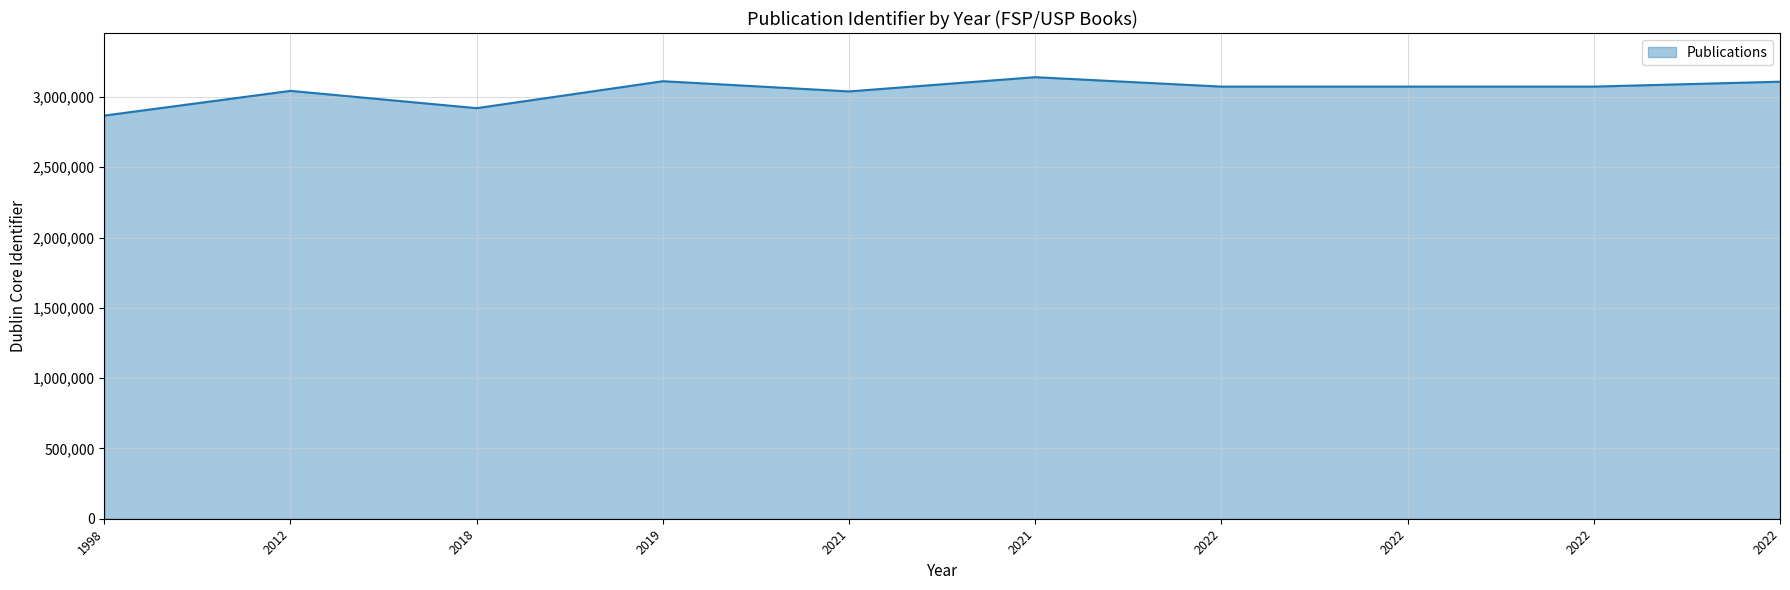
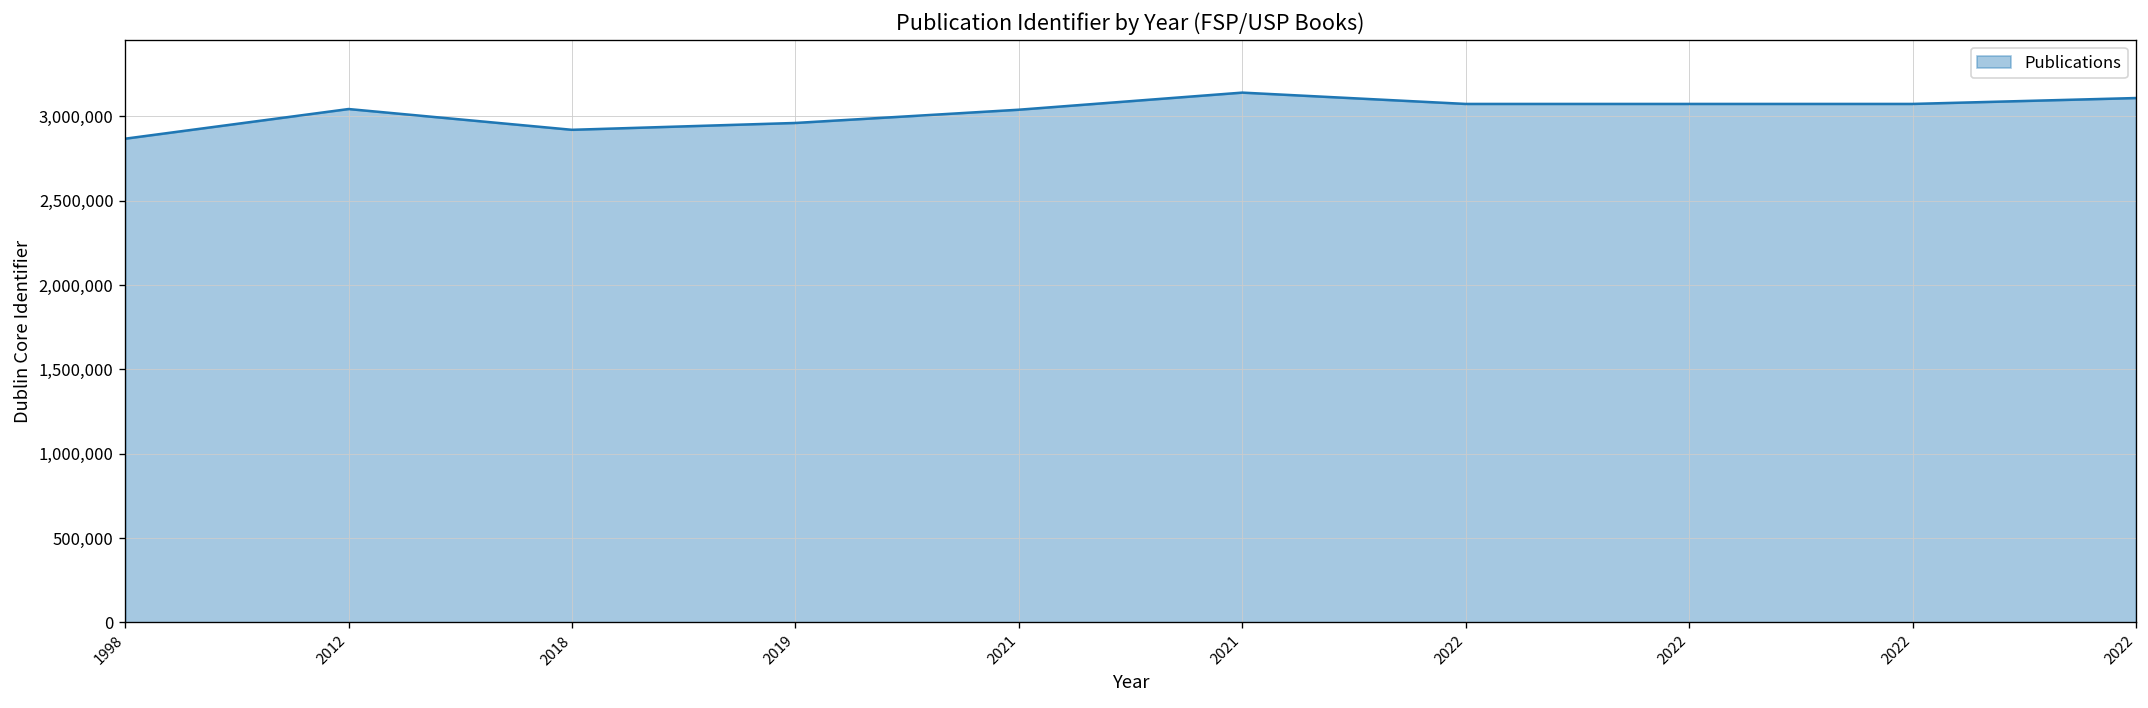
  {
    "1998": "2,870,000",
    "2012": "3,040,000",
    "2018": "2,920,000",
-   "2019": "3,110,000"
+   "2019": "2,960,000"
  }
